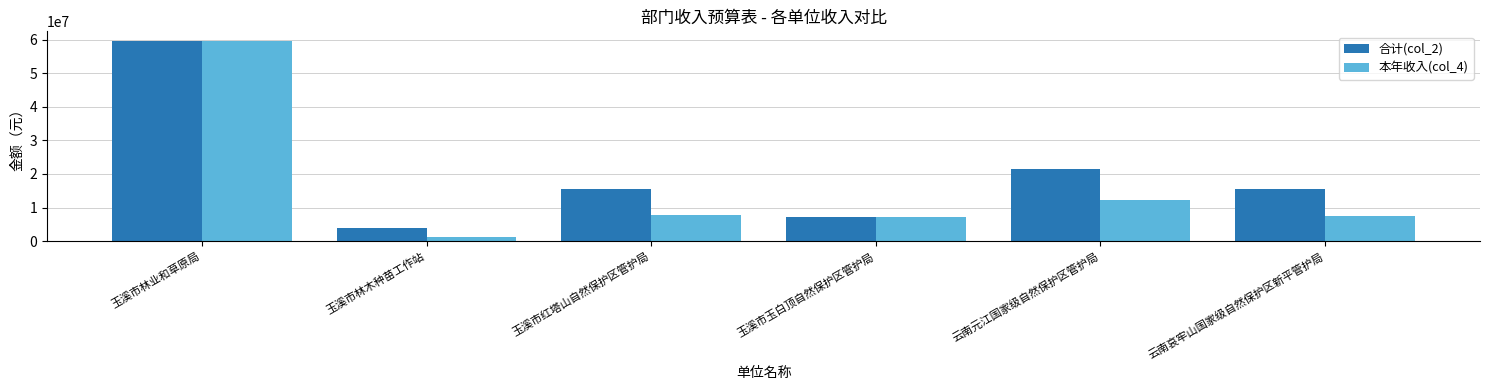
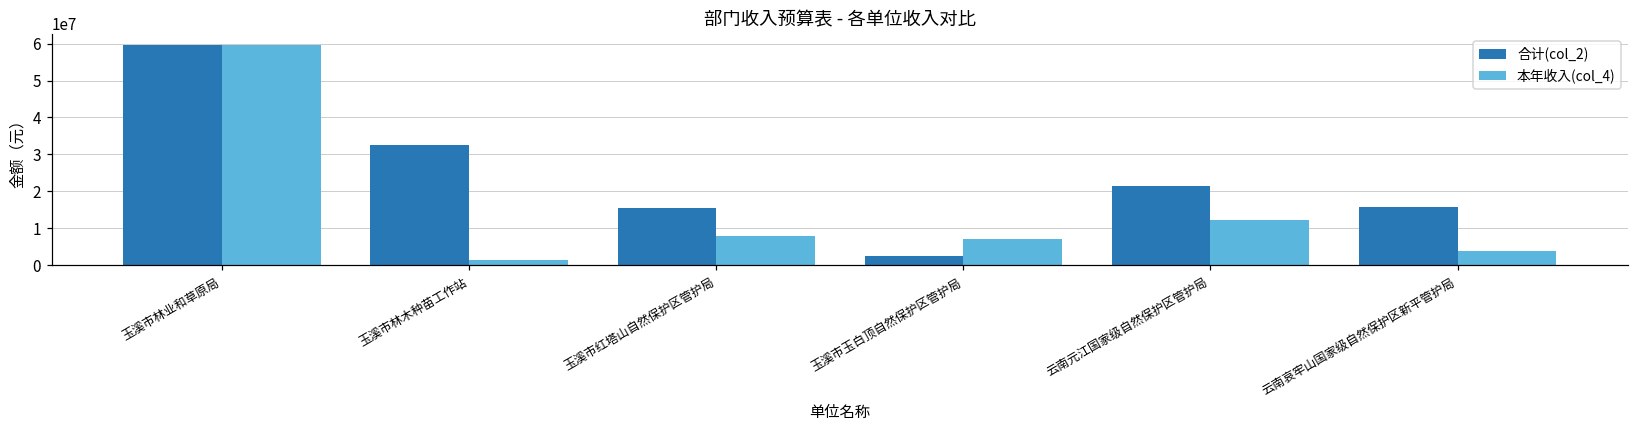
  {
    "合计(col_2)": {
      "玉溪市林业和草原局": 59000000,
-     "玉溪市林木种苗工作站": 4000000,
+     "玉溪市林木种苗工作站": 33000000,
      "玉溪市红塔山自然保护区管护局": 15000000,
-     "玉溪市玉白顶自然保护区管护局": 7000000,
+     "玉溪市玉白顶自然保护区管护局": 2000000,
      "云南元江国家级自然保护区管护局": 22000000,
      "云南哀牢山国家级自然保护区新平管护局": 16000000
    },
    "本年收入(col_4)": {
      "玉溪市林业和草原局": 59000000,
      "玉溪市林木种苗工作站": 1000000,
      "玉溪市红塔山自然保护区管护局": 8000000,
      "玉溪市玉白顶自然保护区管护局": 7000000,
      "云南元江国家级自然保护区管护局": 12000000,
-     "云南哀牢山国家级自然保护区新平管护局": 8000000
+     "云南哀牢山国家级自然保护区新平管护局": 4000000
    }
  }
